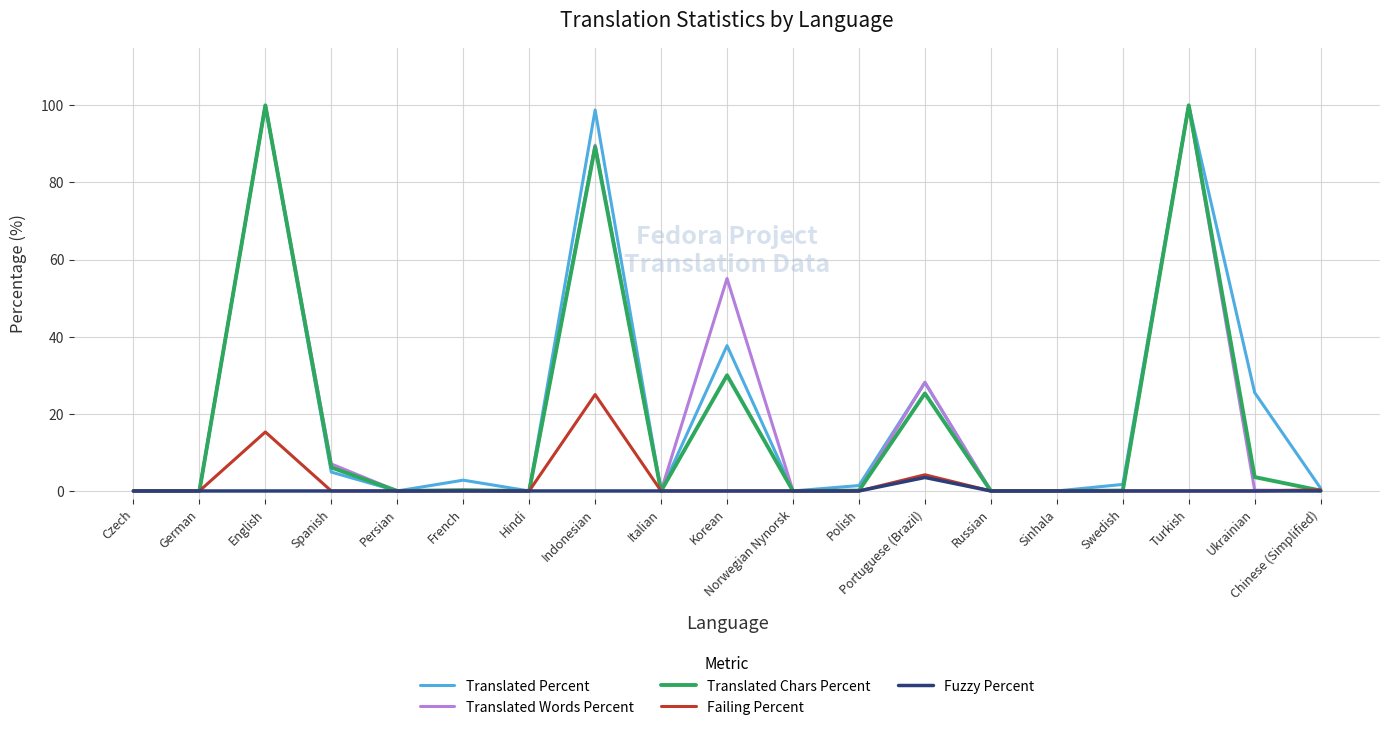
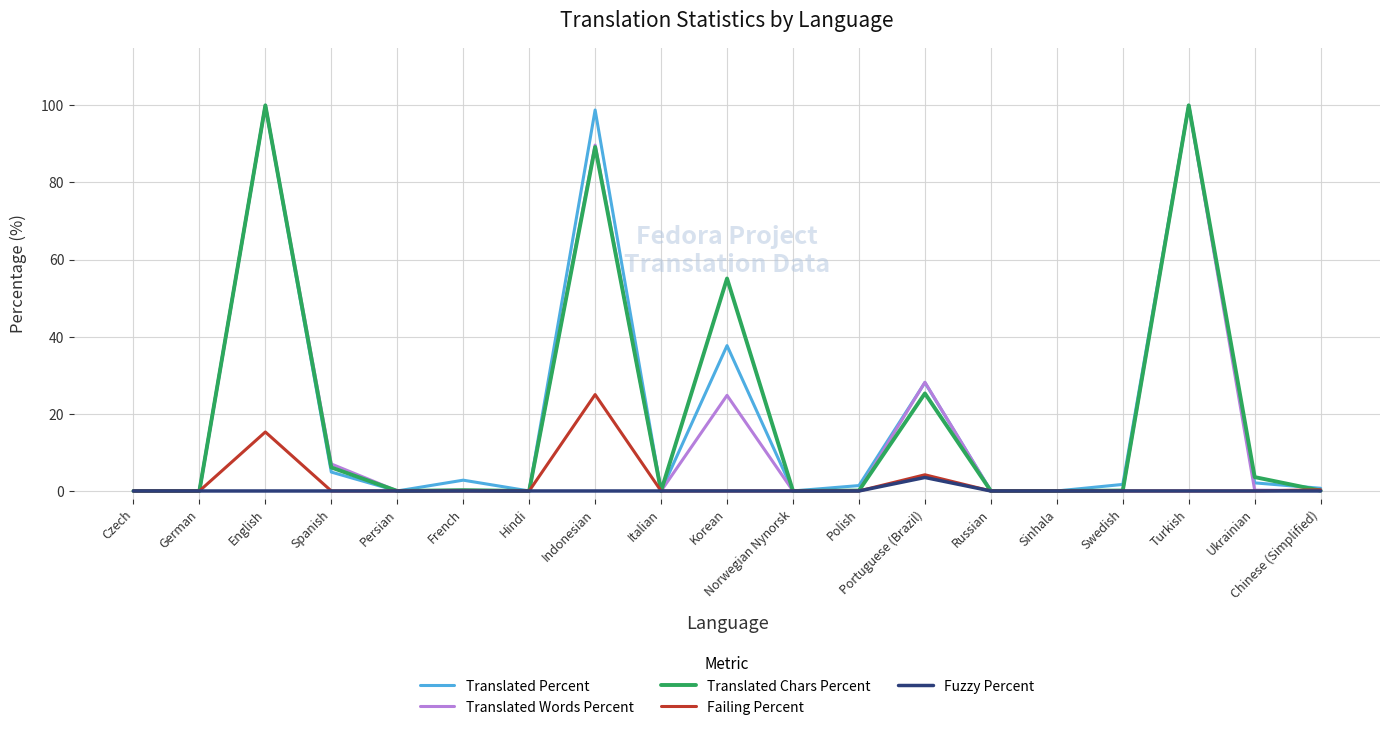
  {
    "Translated Percent": {
      "Spanish": 5,
      "French": 3,
      "Indonesian": 99,
      "Korean": 38,
      "Polish": 1,
      "Swedish": 2,
-     "Ukrainian": 26
+     "Ukrainian": 2
    },
    "Translated Words Percent": {
      "Spanish": 7,
-     "Korean": 55
+     "Korean": 25
    },
    "Translated Chars Percent": {
      "Spanish": 6,
-     "Korean": 30,
+     "Korean": 55,
      "Portuguese (Brazil)": 25,
      "Ukrainian": 4
    },
    "Failing Percent": {
      "English": 15,
      "Indonesian": 25,
      "Portuguese (Brazil)": 4
    },
    "Fuzzy Percent": {
      "English": 0,
      "Indonesian": 0,
      "Portuguese (Brazil)": 4
    }
  }
